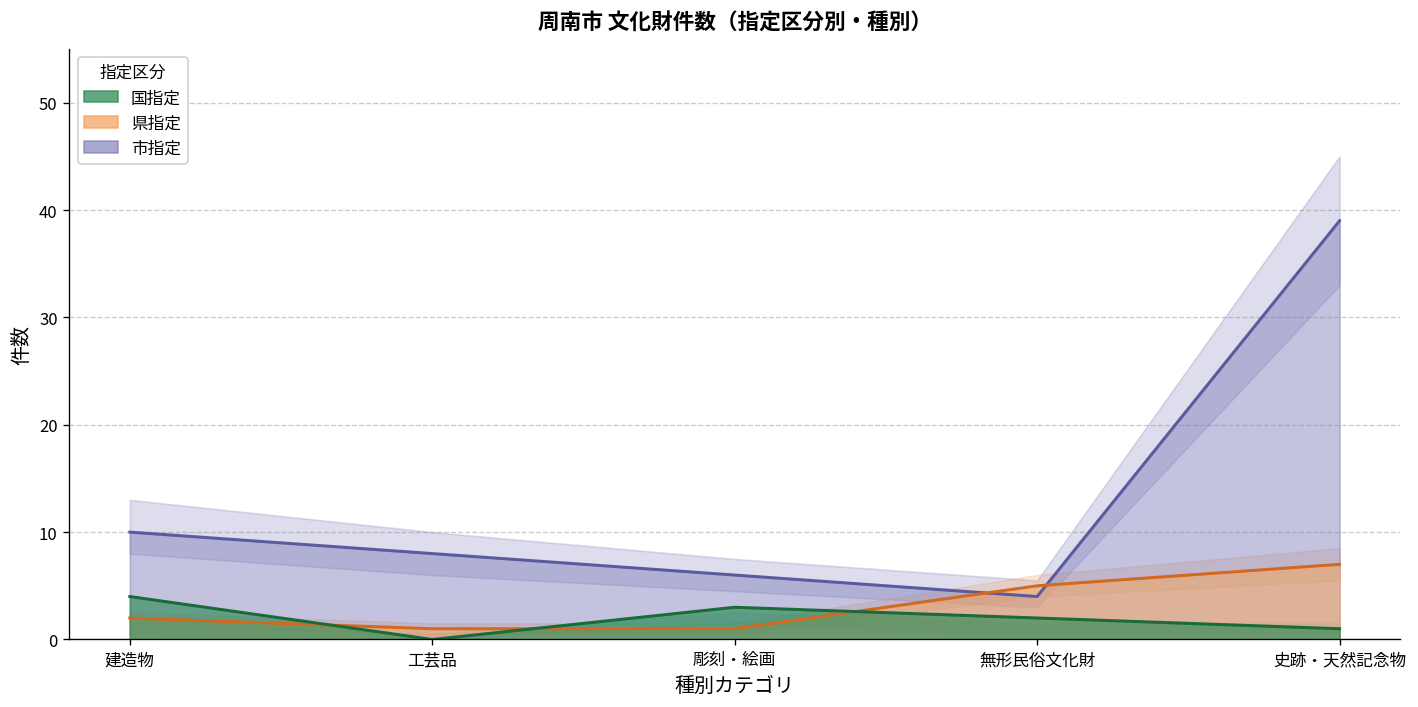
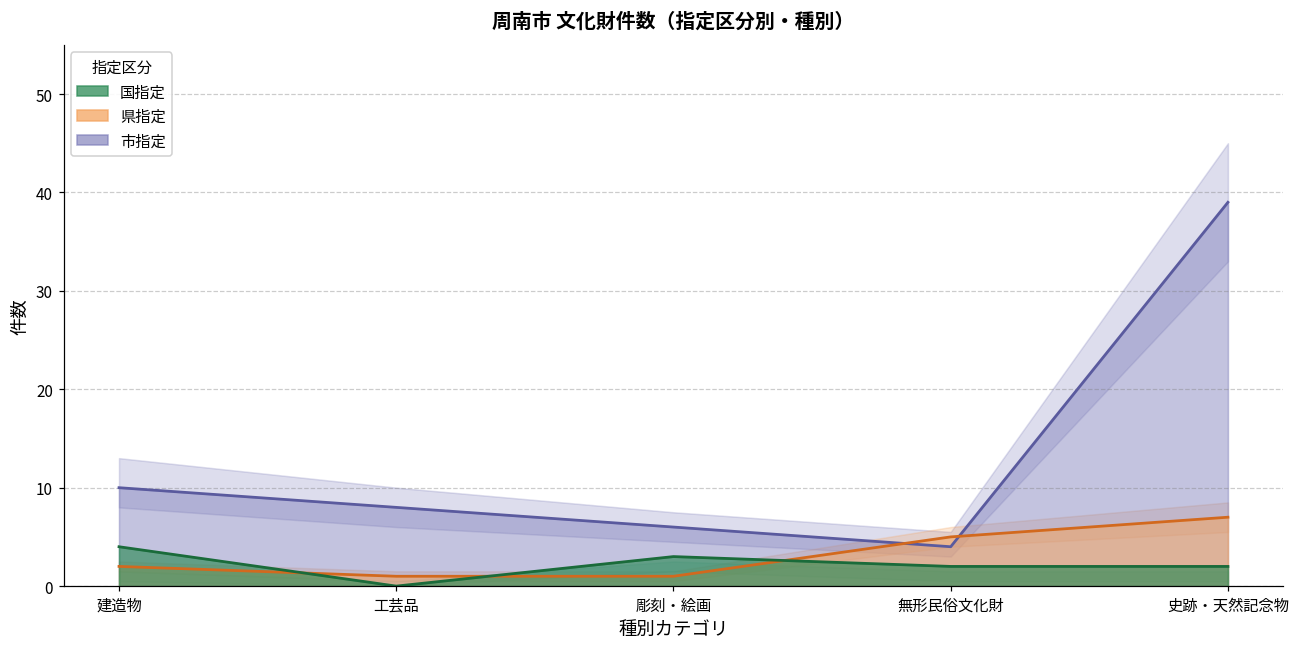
  {
    "国指定": {
      "建造物": 4,
      "工芸品": 0,
      "彫刻・絵画": 3,
      "無形民俗文化財": 2,
-     "史跡・天然記念物": 1
+     "史跡・天然記念物": 2
    }
  }
